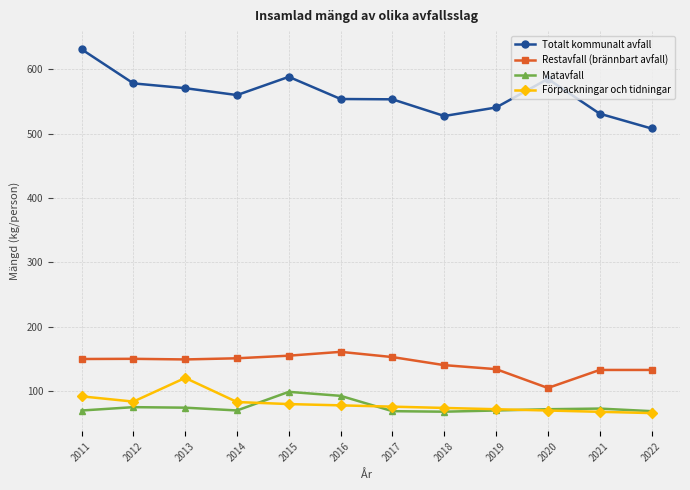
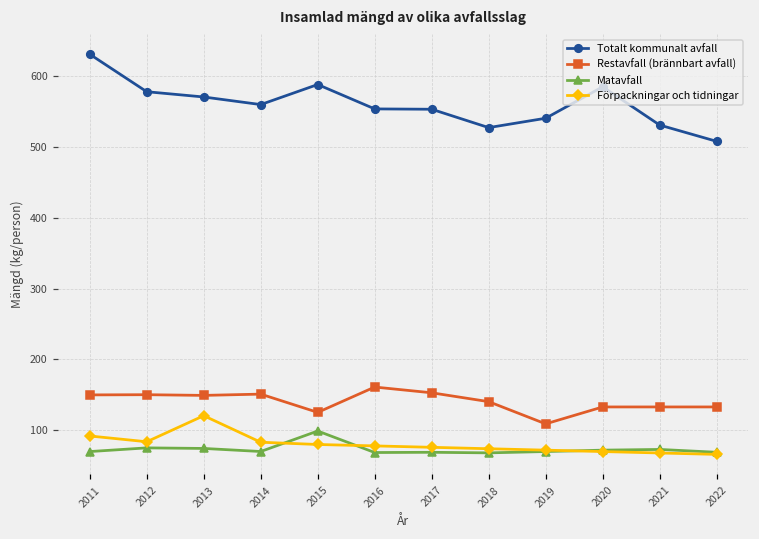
  {
    "Totalt kommunalt avfall": {
      "2011": 630,
      "2012": 580,
      "2013": 570,
      "2014": 560,
      "2015": 590,
      "2016": 550,
      "2017": 550,
      "2018": 530,
      "2019": 540,
      "2021": 530,
      "2022": 510
    },
    "Restavfall (brännbart avfall)": {
      "2011": 150,
      "2012": 150,
      "2013": 150,
      "2014": 150,
-     "2015": 160,
+     "2015": 130,
      "2016": 160,
      "2017": 150,
      "2018": 140,
-     "2019": 130,
-     "2020": 110,
+     "2019": 110,
+     "2020": 130,
      "2021": 130,
      "2022": 130
    },
    "Matavfall": {
      "2011": 70,
      "2012": 80,
      "2013": 70,
      "2014": 70,
      "2015": 100,
-     "2016": 90,
+     "2016": 70,
      "2017": 70,
      "2018": 70,
      "2021": 70
    },
    "Förpackningar och tidningar": {
      "2011": 90,
      "2012": 80,
      "2013": 120,
      "2014": 80,
      "2015": 80,
      "2016": 80,
      "2017": 80,
      "2018": 70,
      "2021": 70
    }
  }
